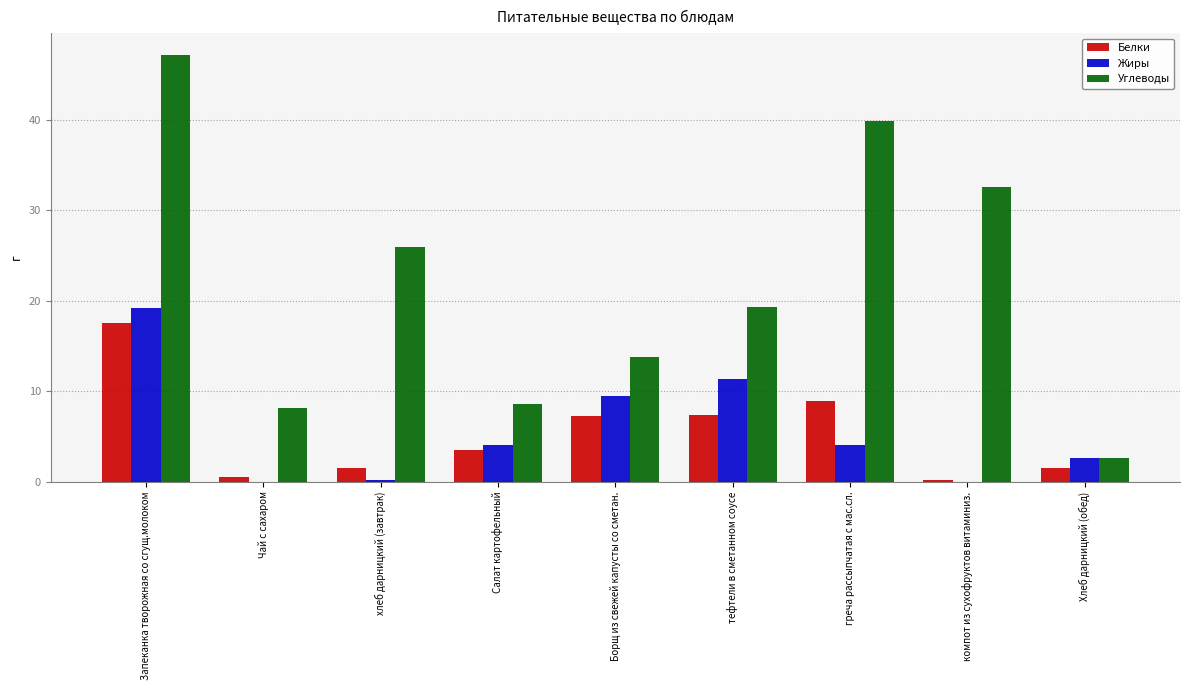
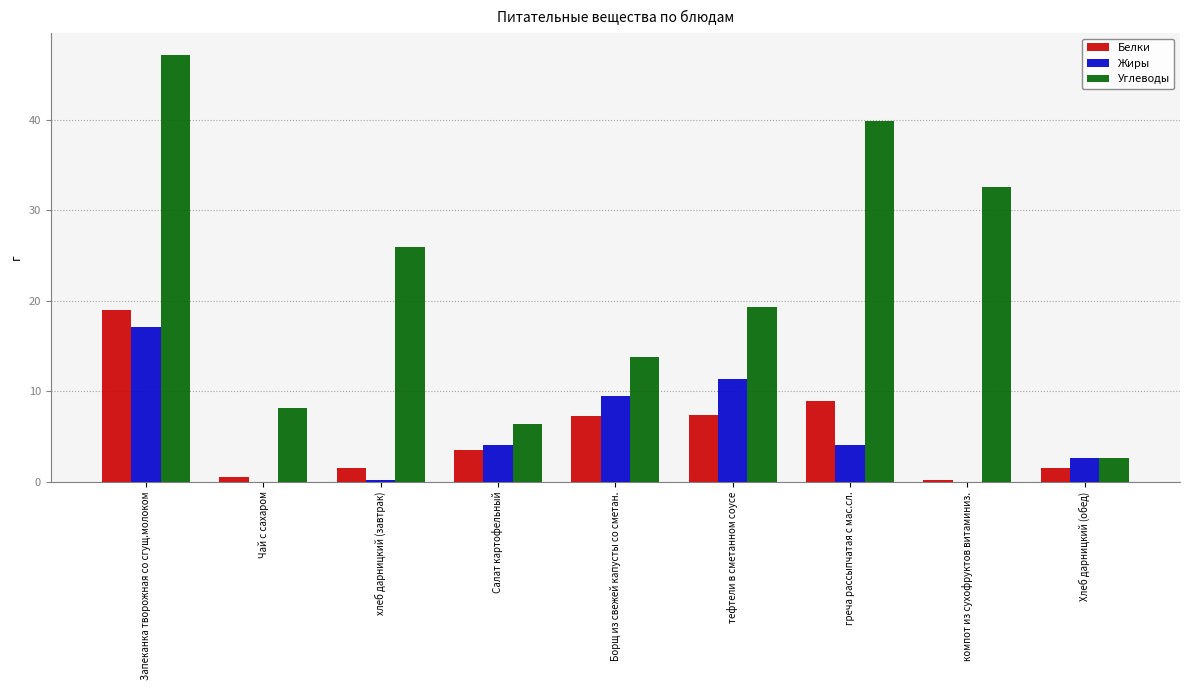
  {
    "Белки": {
-     "Запеканка творожная со сгущ.молоком": 18,
+     "Запеканка творожная со сгущ.молоком": 19,
      "Чай с сахаром": 1,
      "хлеб дарницкий (завтрак)": 2,
      "Салат картофельный": 4,
      "Борщ из свежей капусты со сметан.": 7,
      "тефтели в сметанном соусе": 7,
      "греча рассыпчатая с мас.сл.": 9,
      "Хлеб дарницкий (обед)": 2
    },
    "Жиры": {
-     "Запеканка творожная со сгущ.молоком": 19,
+     "Запеканка творожная со сгущ.молоком": 17,
      "Чай с сахаром": 0,
      "Салат картофельный": 4,
      "Борщ из свежей капусты со сметан.": 10,
      "тефтели в сметанном соусе": 11,
      "греча рассыпчатая с мас.сл.": 4,
      "компот из сухофруктов витаминиз.": 0,
      "Хлеб дарницкий (обед)": 3
    },
    "Углеводы": {
      "Запеканка творожная со сгущ.молоком": 47,
      "Чай с сахаром": 8,
      "хлеб дарницкий (завтрак)": 26,
-     "Салат картофельный": 9,
+     "Салат картофельный": 6,
      "Борщ из свежей капусты со сметан.": 14,
      "тефтели в сметанном соусе": 19,
      "греча рассыпчатая с мас.сл.": 40,
      "компот из сухофруктов витаминиз.": 33,
      "Хлеб дарницкий (обед)": 3
    }
  }
